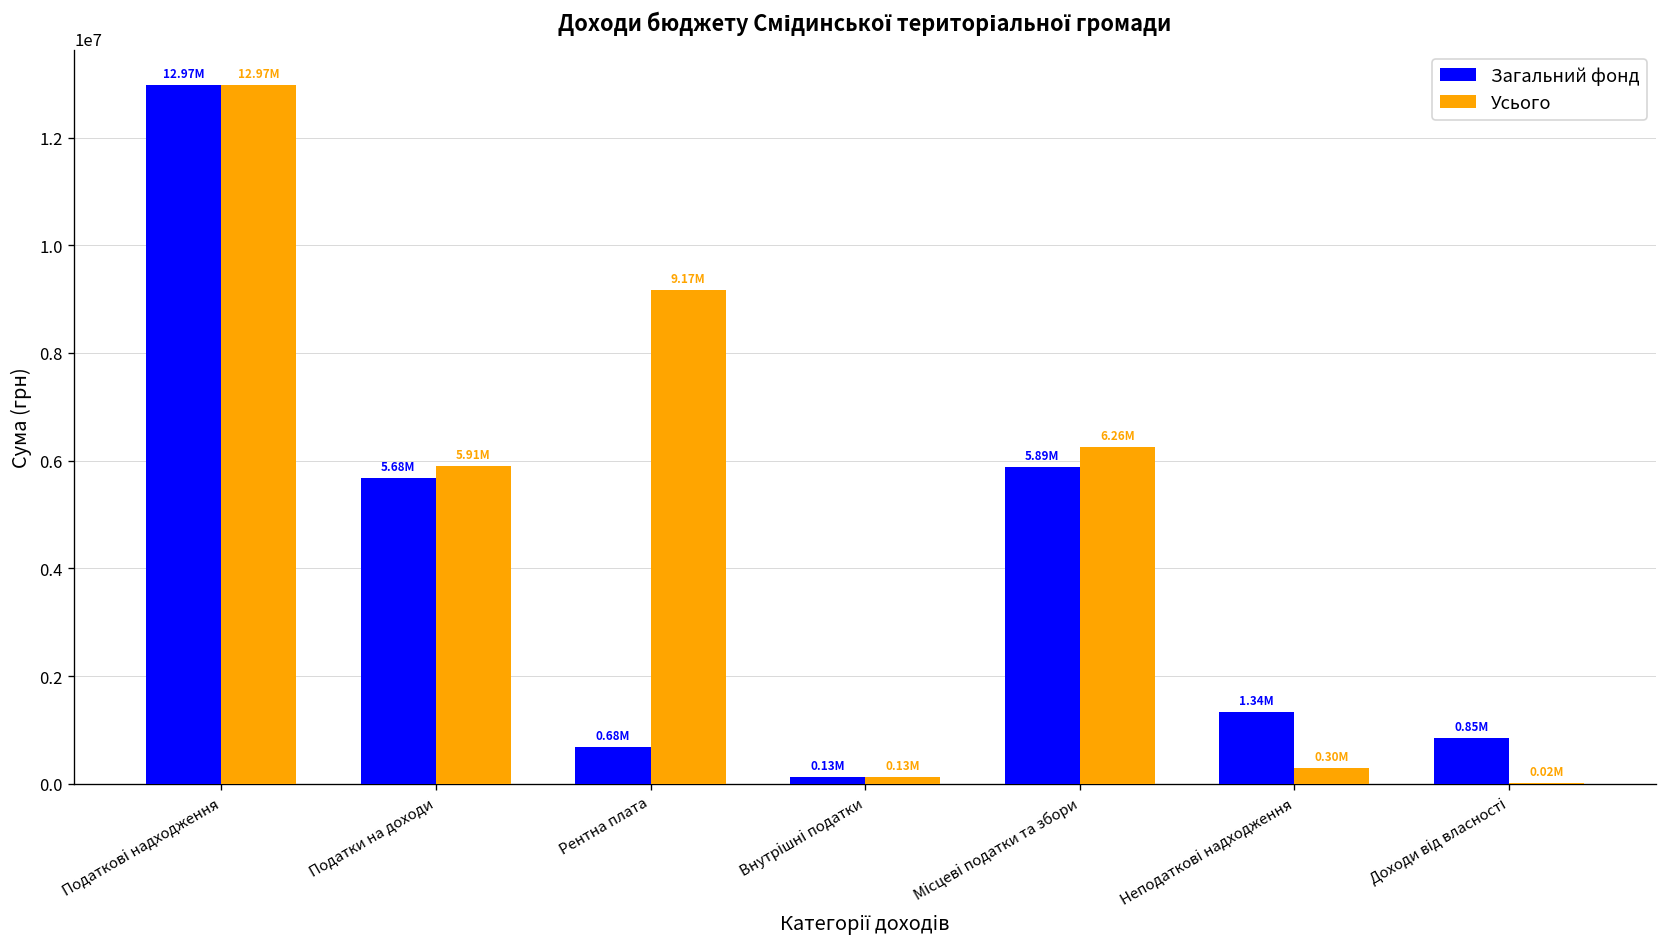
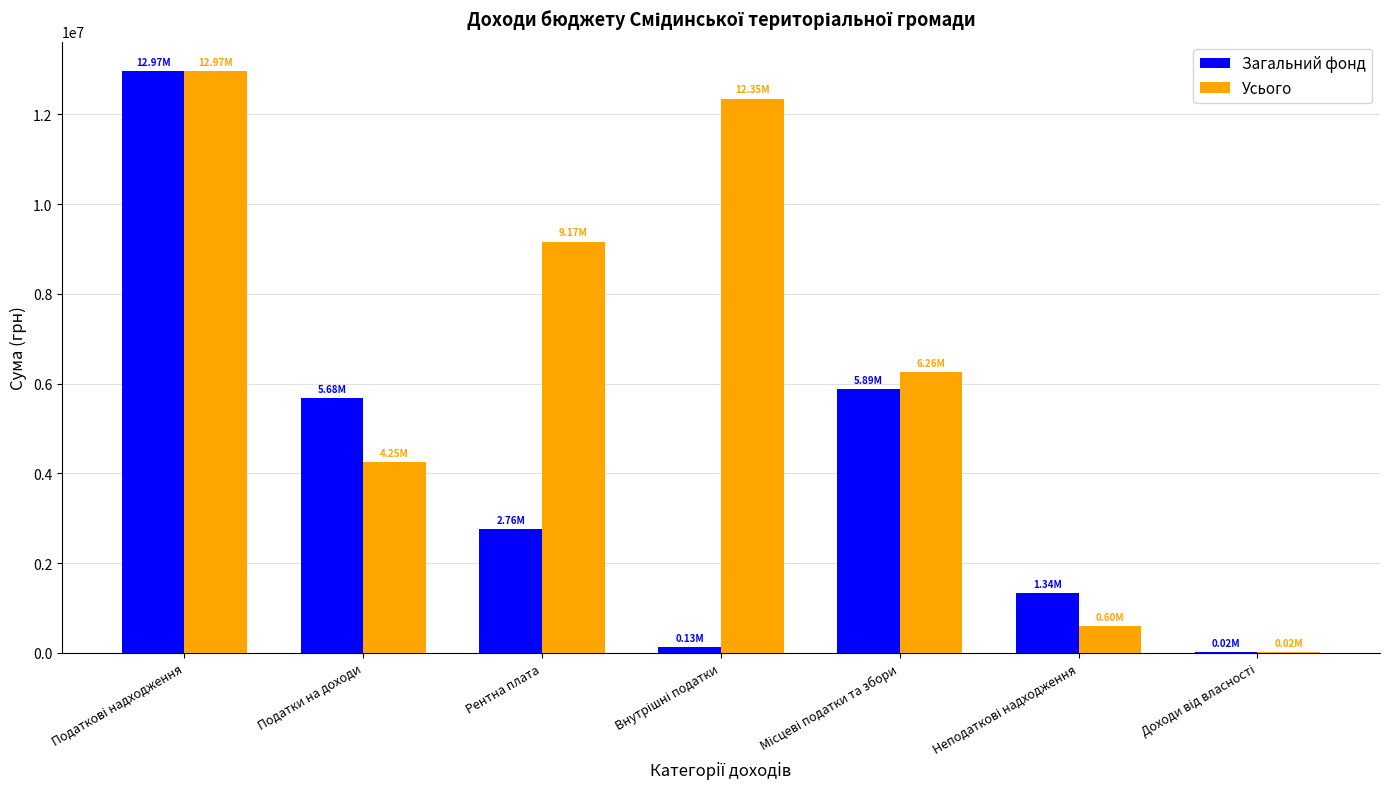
  {
    "Загальний фонд": {
      "Податкові надходження": "12.97M",
      "Податки на доходи": "5.68M",
-     "Рентна плата": "0.68M",
+     "Рентна плата": "2.76M",
      "Внутрішні податки": "0.13M",
      "Місцеві податки та збори": "5.89M",
      "Неподаткові надходження": "1.34M",
-     "Доходи від власності": "0.85M"
+     "Доходи від власності": "0.02M"
    },
    "Усього": {
      "Податкові надходження": "12.97M",
-     "Податки на доходи": "5.91M",
+     "Податки на доходи": "4.25M",
      "Рентна плата": "9.17M",
-     "Внутрішні податки": "0.13M",
+     "Внутрішні податки": "12.35M",
      "Місцеві податки та збори": "6.26M",
-     "Неподаткові надходження": "0.30M",
+     "Неподаткові надходження": "0.60M",
      "Доходи від власності": "0.02M"
    }
  }
